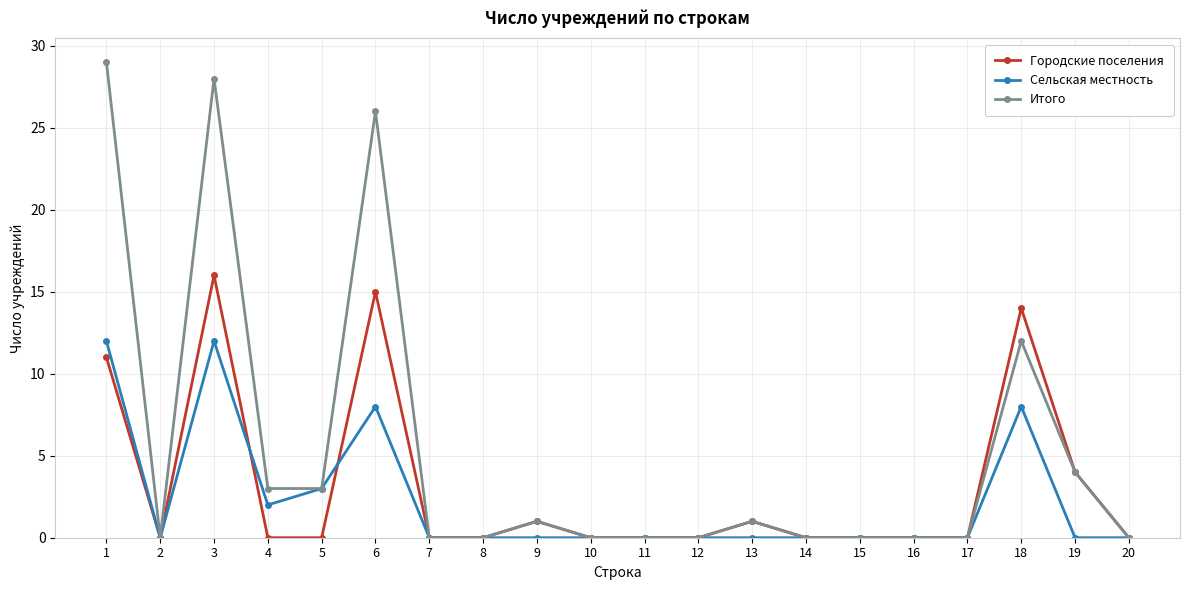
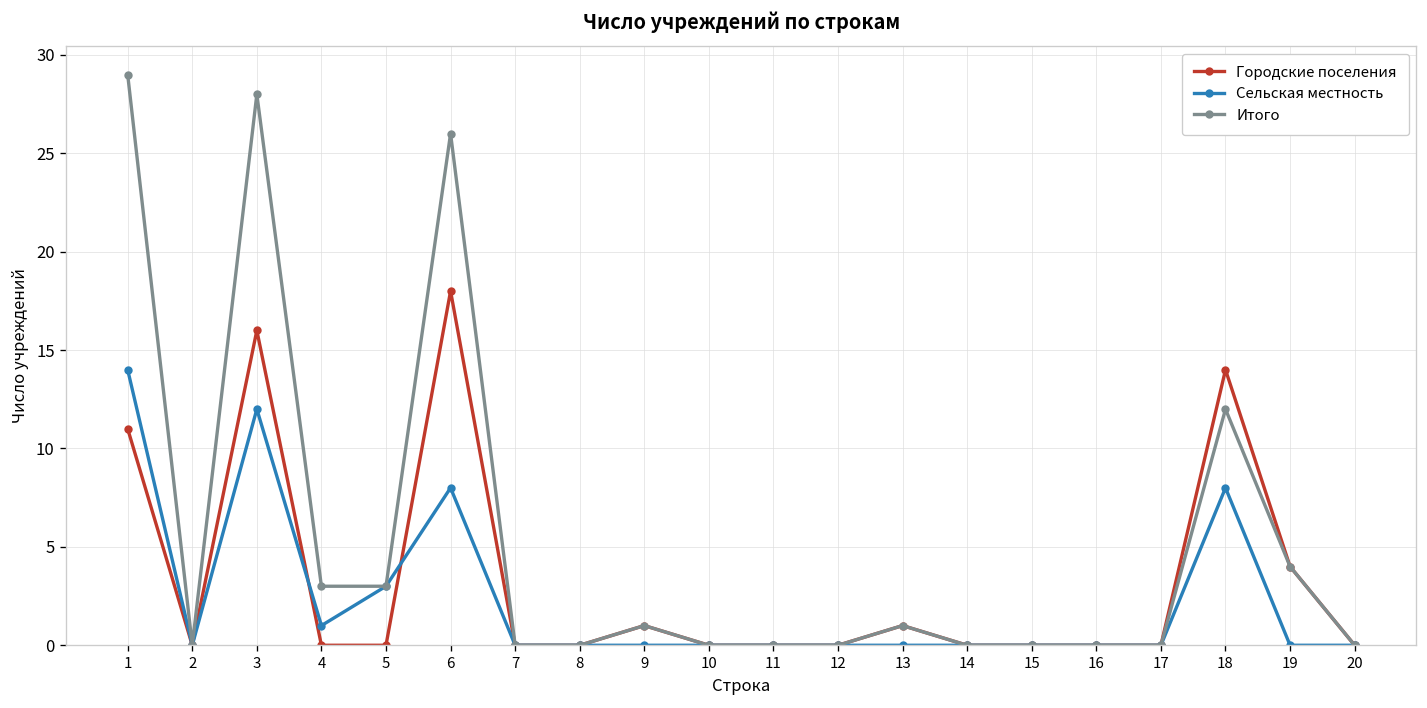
  {
    "Городские поселения": {
      "1": 11,
      "3": 16,
      "4": 0,
      "5": 0,
-     "6": 15,
+     "6": 18,
      "18": 14
    },
    "Сельская местность": {
-     "1": 12,
+     "1": 14,
      "3": 12,
-     "4": 2,
+     "4": 1,
      "6": 8,
      "9": 0,
      "13": 0,
      "18": 8,
      "19": 0
    },
    "Итого": {
      "1": 29,
      "3": 28,
      "4": 3,
      "6": 26,
      "18": 12
    }
  }
